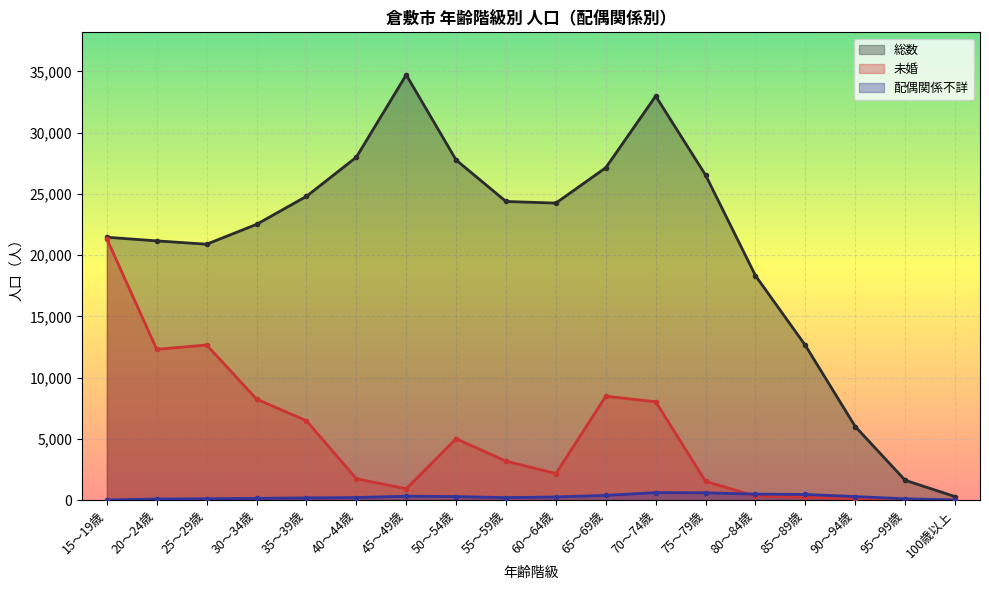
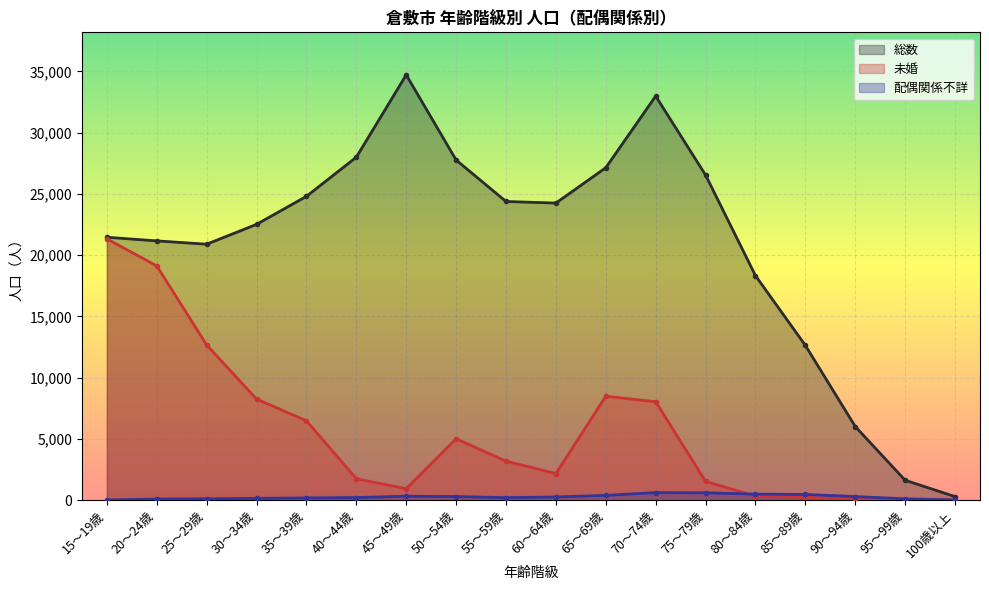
  {
    "未婚": {
-     "20～24歳": "12,300",
+     "20～24歳": "19,100",
      "25～29歳": "12,700",
      "30～34歳": "8,200",
      "35～39歳": "6,500",
      "40～44歳": "1,700",
      "45～49歳": "900",
      "50～54歳": "5,000",
      "55～59歳": "3,200",
      "60～64歳": "2,200",
      "65～69歳": "8,500",
      "70～74歳": "8,000",
      "75～79歳": "1,500",
      "85～89歳": "200"
    }
  }
